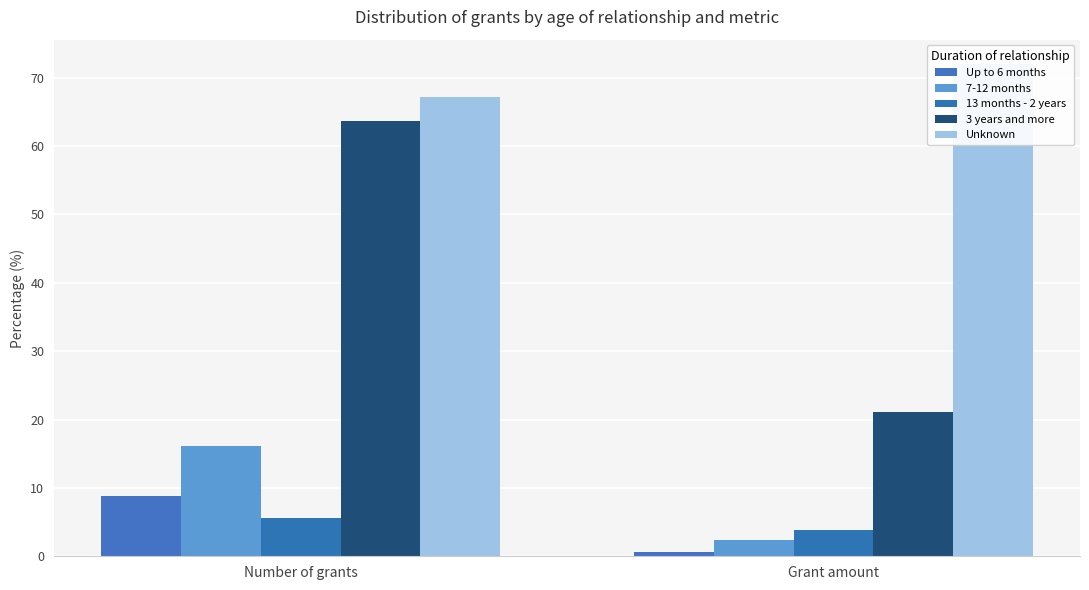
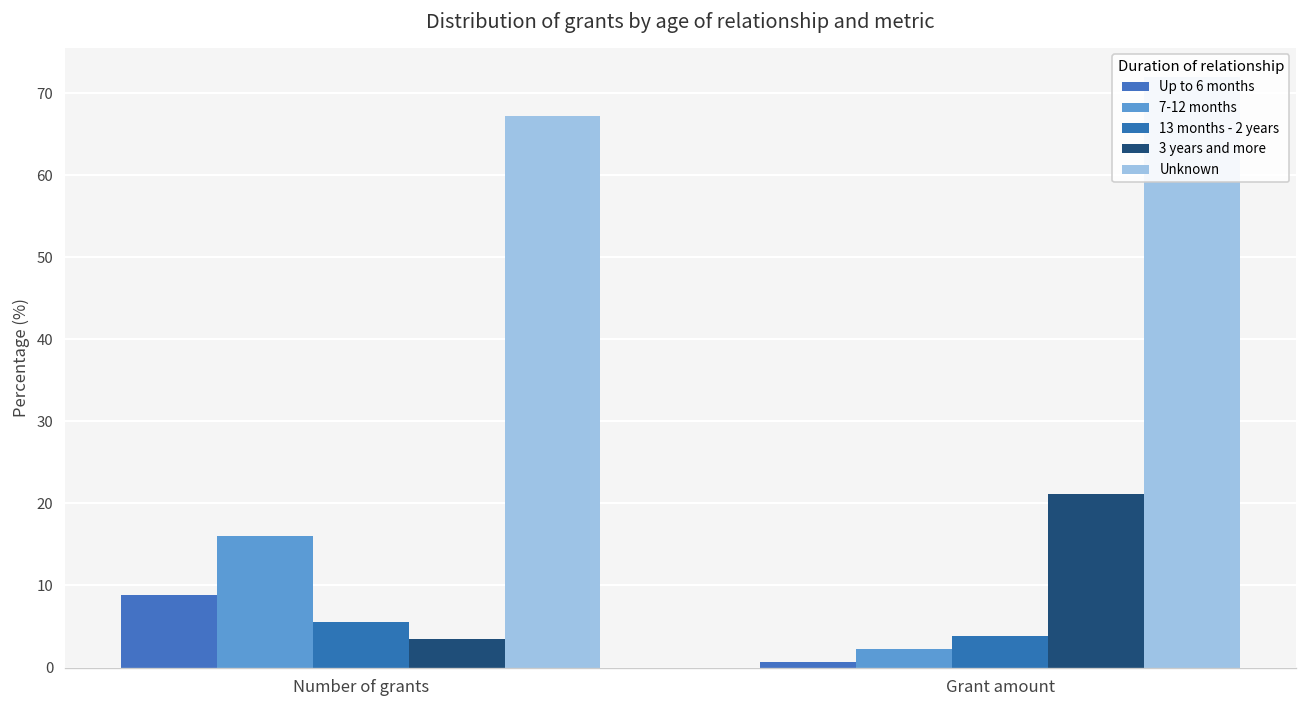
  {
    "3 years and more": {
-     "Number of grants": 64,
+     "Number of grants": 4,
      "Grant amount": 21
    },
    "Unknown": {
      "Number of grants": 67
    }
  }
